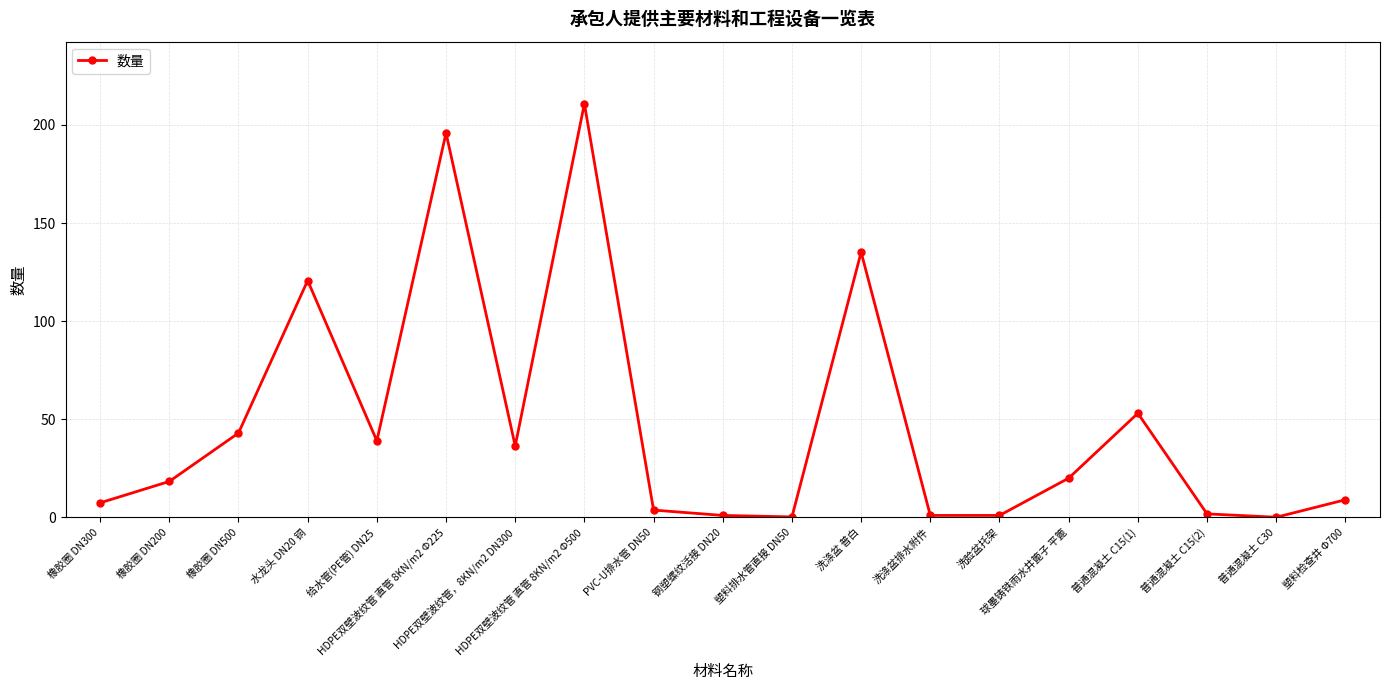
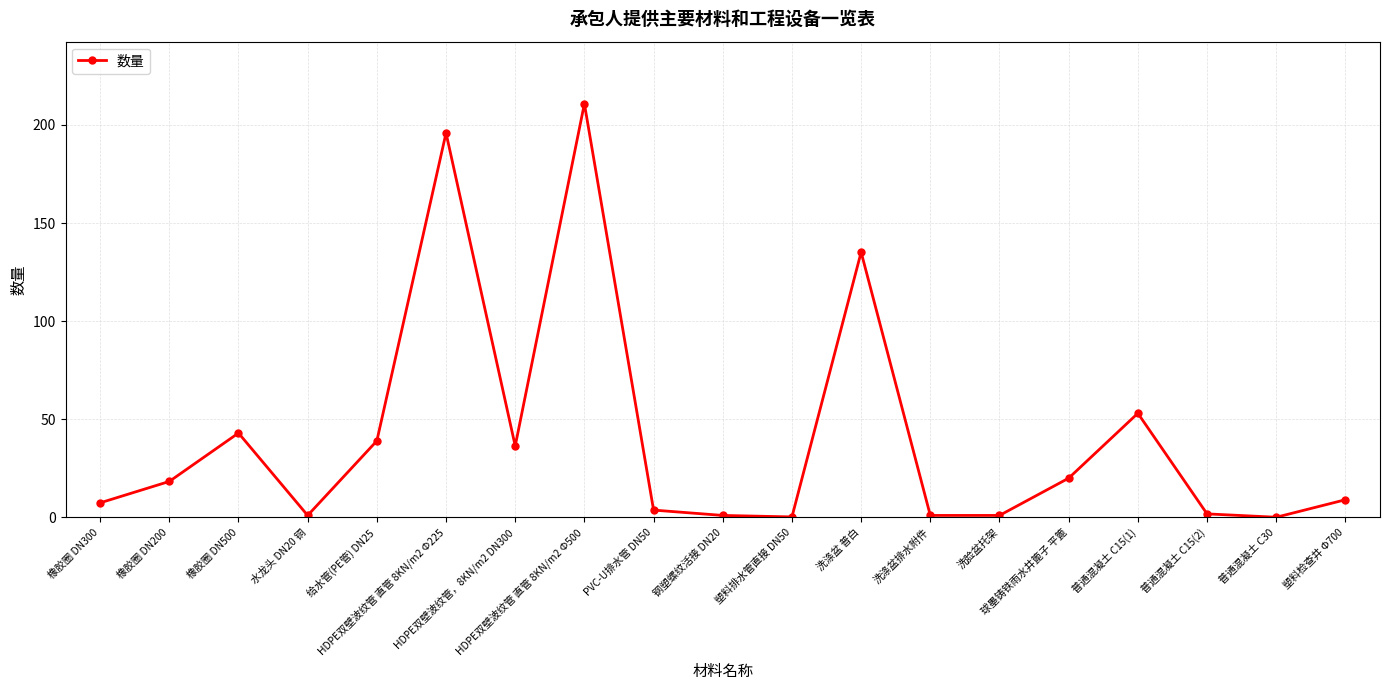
  {
    "橡胶圈 DN300": 7,
    "橡胶圈 DN200": 18,
    "橡胶圈 DN500": 43,
-   "水龙头 DN20 铜": 121,
+   "水龙头 DN20 铜": 1,
    "给水管(PE管) DN25": 39,
    "HDPE双壁波纹管 直管 8KN/m2 Ф225": 196,
    "HDPE双壁波纹管，8KN/m2 DN300": 36,
    "HDPE双壁波纹管 直管 8KN/m2 Ф500": 211,
    "PVC-U排水管 DN50": 4,
    "钢塑螺纹活接 DN20": 1,
    "塑料排水管直接 DN50": 0,
    "洗涤盆 普白": 135,
    "洗涤盆排水附件": 1,
    "洗脸盆托架": 1,
    "球墨铸铁雨水井篦子 平篦": 20,
    "普通混凝土 C15(1)": 53,
    "普通混凝土 C15(2)": 2,
    "普通混凝土 C30": 0,
    "塑料检查井 Φ700": 9
  }
